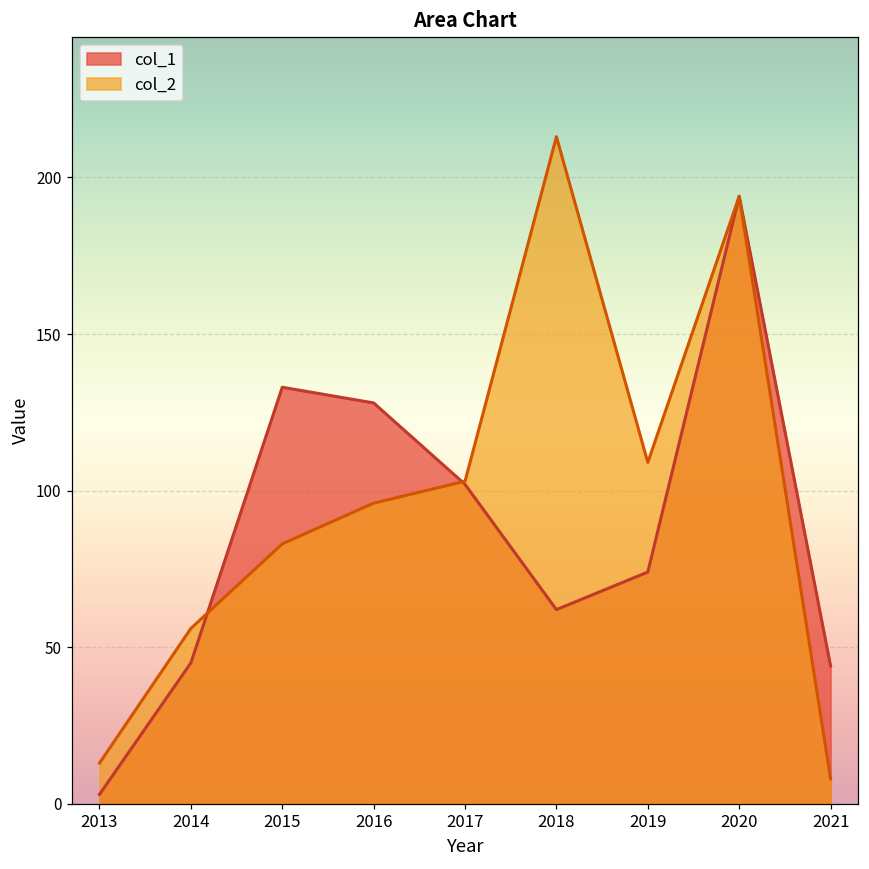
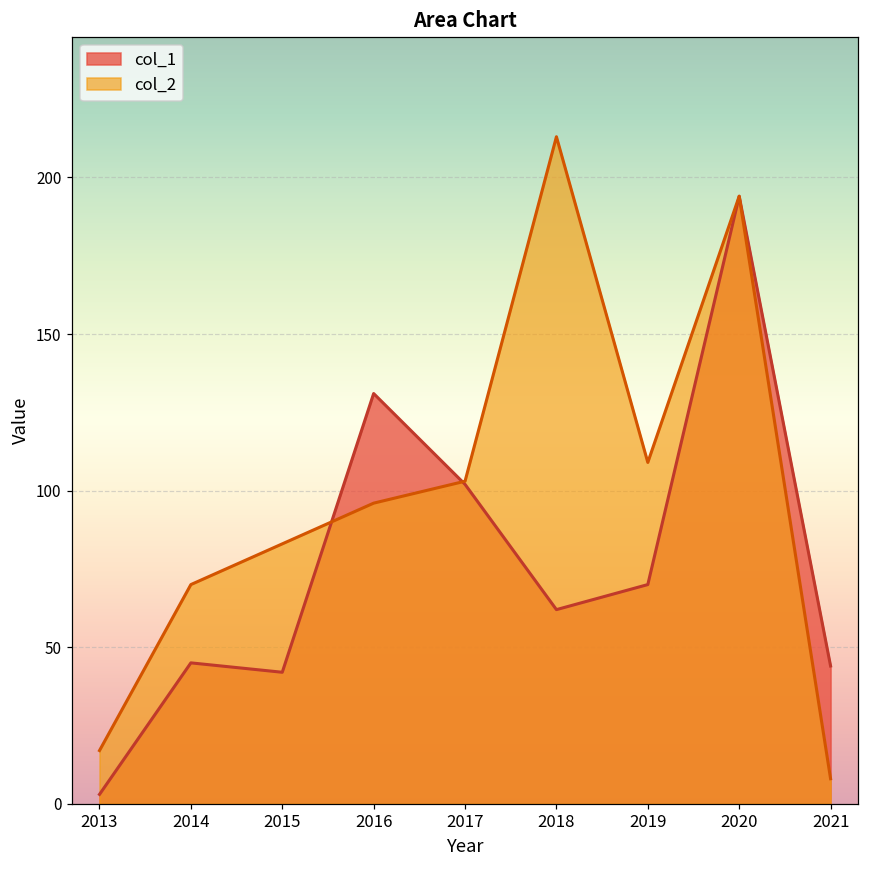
  {
    "col_1": {
      "2013": 3,
      "2014": 45,
-     "2015": 133,
-     "2016": 128,
+     "2015": 42,
+     "2016": 131,
      "2017": 102,
      "2018": 62,
-     "2019": 74,
+     "2019": 70,
      "2021": 44
    },
    "col_2": {
-     "2013": 13,
-     "2014": 56,
+     "2013": 17,
+     "2014": 70,
      "2015": 83,
      "2016": 96,
      "2017": 103,
      "2018": 213,
      "2019": 109,
      "2021": 8
    }
  }
